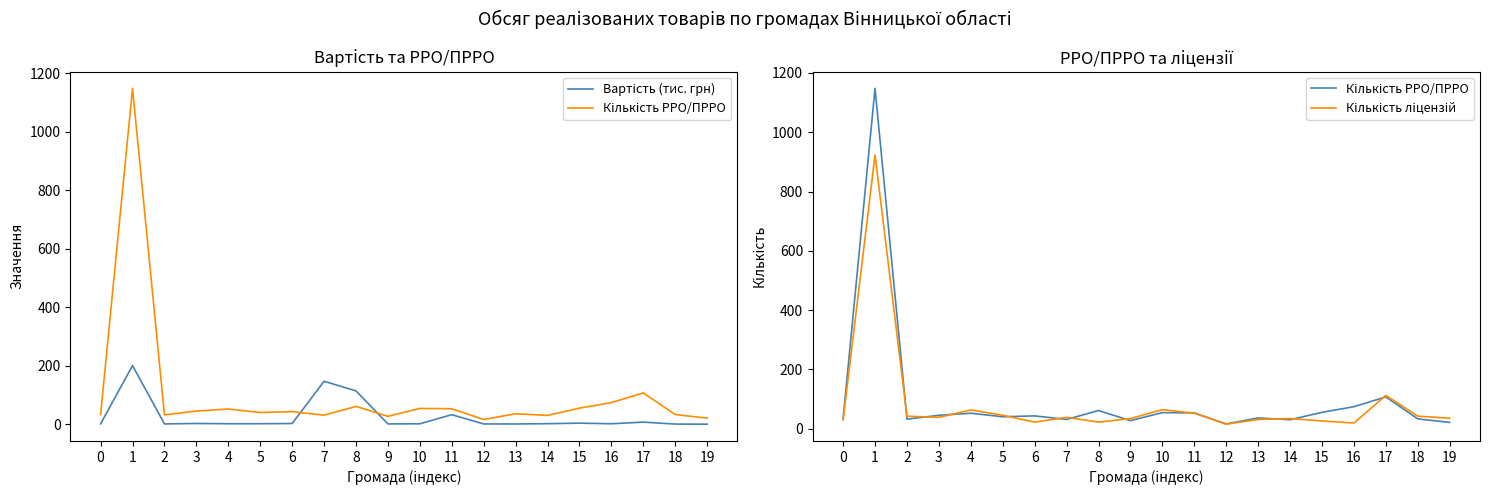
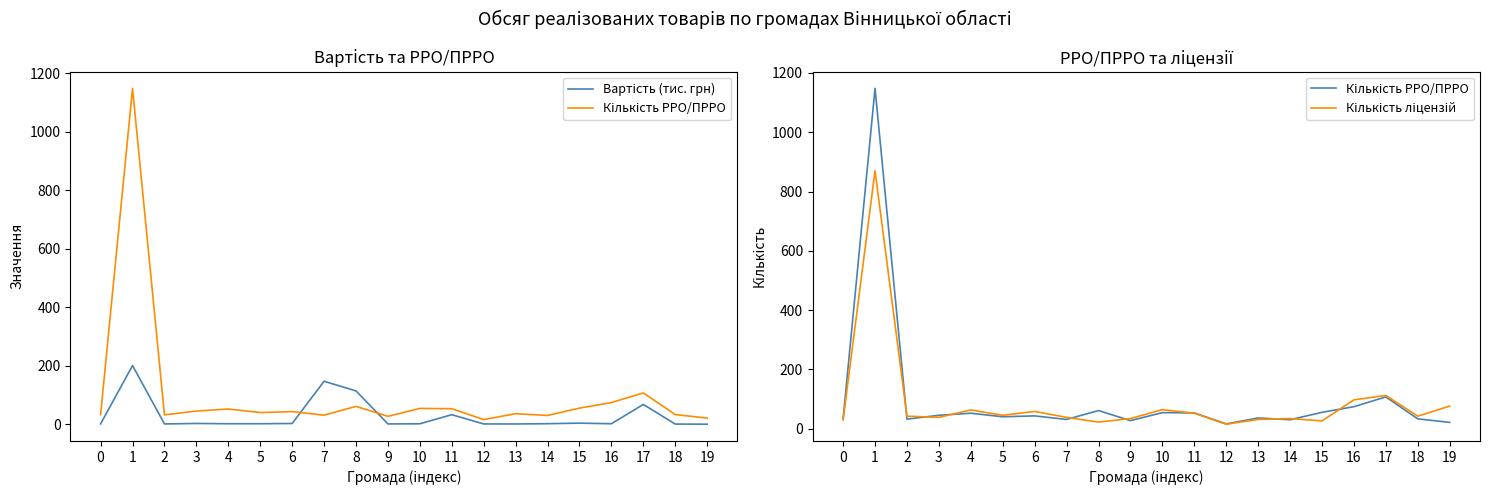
  {
    "Вартість та РРО/ПРРО": {
      "Вартість (тис. грн)": {
        "0": 0,
        "1": 200,
        "2": 0,
        "3": 0,
        "4": 0,
        "5": 0,
        "6": 0,
        "7": 150,
        "8": 110,
        "9": 0,
        "10": 0,
        "11": 30,
        "12": 0,
        "13": 0,
        "14": 0,
        "15": 0,
        "16": 0,
-       "17": 10,
+       "17": 70,
        "18": 0,
        "19": 0
      }
    },
    "РРО/ПРРО та ліцензії": {
      "Кількість РРО/ПРРО": {
        "1": 1150,
        "2": 30,
        "4": 50,
        "6": 40,
        "8": 60,
        "10": 50,
        "15": 60,
        "16": 70,
        "18": 30,
        "19": 20
      },
      "Кількість ліцензій": {
-       "1": 920,
+       "1": 870,
        "2": 40,
        "4": 60,
-       "6": 20,
+       "6": 60,
        "8": 20,
        "10": 60,
        "15": 30,
-       "16": 20,
+       "16": 100,
        "18": 40,
-       "19": 40
+       "19": 80
      }
    }
  }
